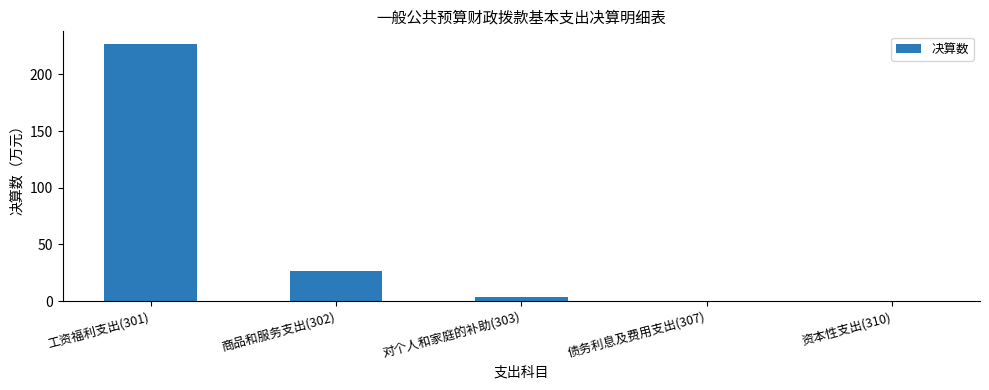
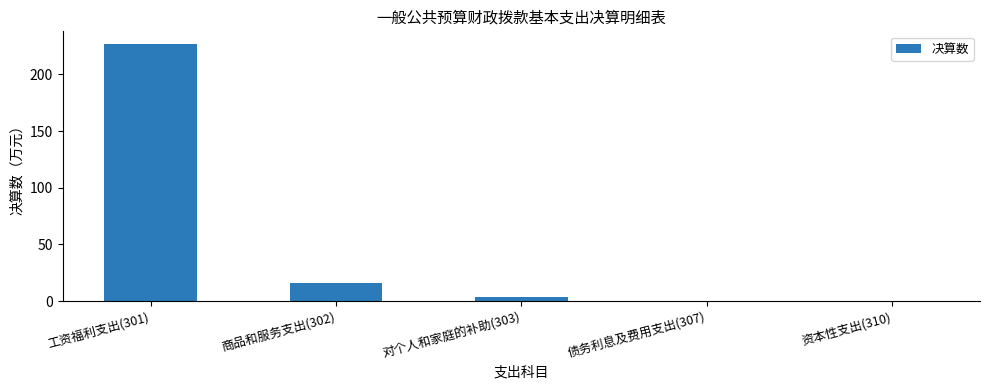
  {
    "工资福利支出(301)": 227,
-   "商品和服务支出(302)": 27,
+   "商品和服务支出(302)": 16,
    "对个人和家庭的补助(303)": 4,
    "债务利息及费用支出(307)": 0,
    "资本性支出(310)": 0
  }
